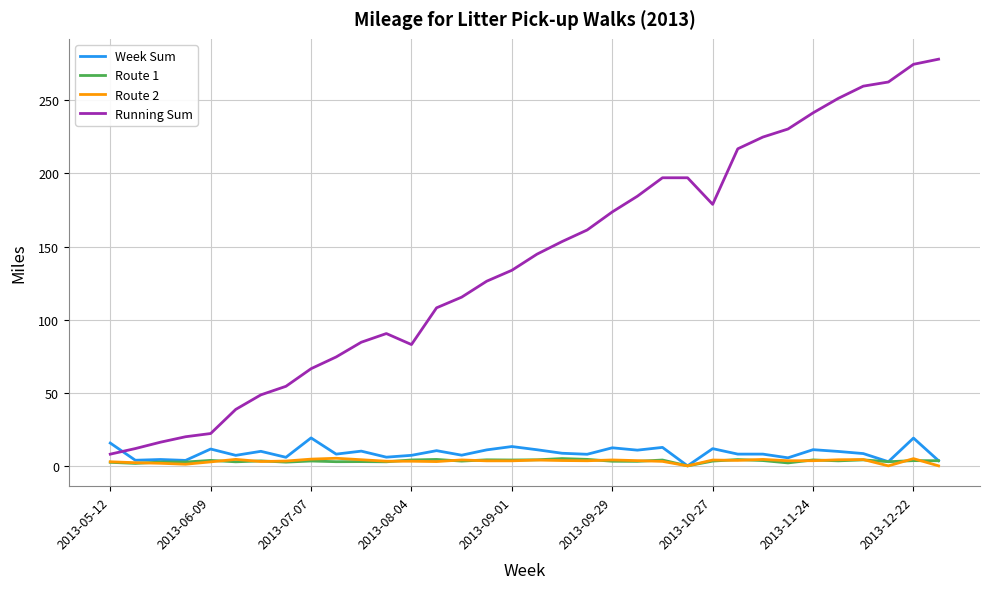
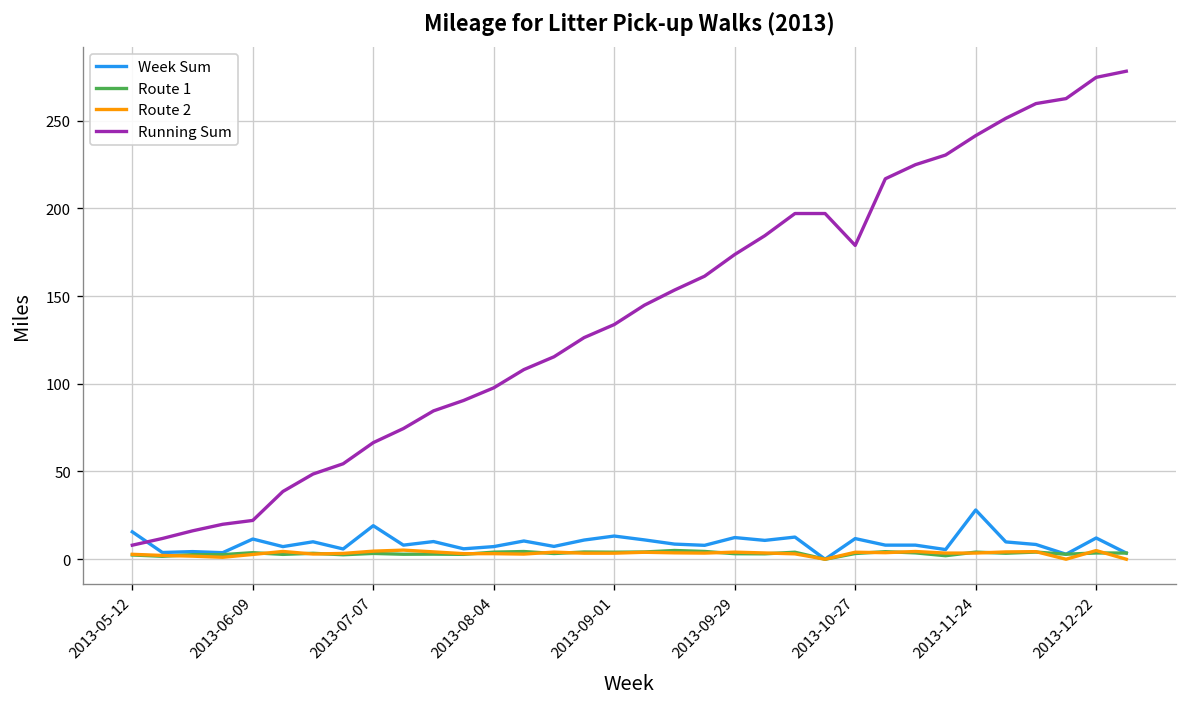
  {
    "Week Sum": {
      "2013-05-12": 16,
      "2013-06-09": 12,
      "2013-07-07": 19,
      "2013-08-04": 7,
      "2013-09-01": 13,
      "2013-09-29": 12,
      "2013-10-27": 12,
-     "2013-11-24": 11,
-     "2013-12-22": 19
+     "2013-11-24": 28,
+     "2013-12-22": 12
    },
    "Running Sum": {
      "2013-05-12": 8,
      "2013-06-09": 22,
      "2013-07-07": 66,
-     "2013-08-04": 83,
+     "2013-08-04": 98,
      "2013-09-01": 134,
      "2013-09-29": 174,
      "2013-10-27": 179,
      "2013-11-24": 241,
      "2013-12-22": 275
    }
  }
